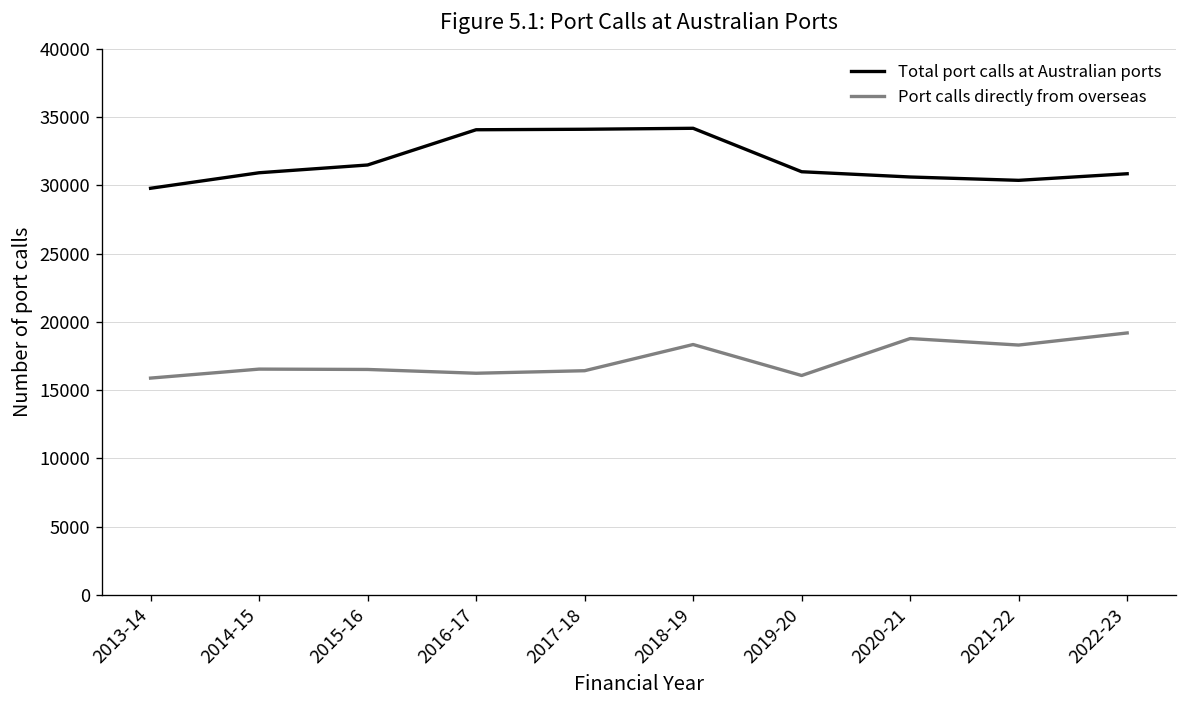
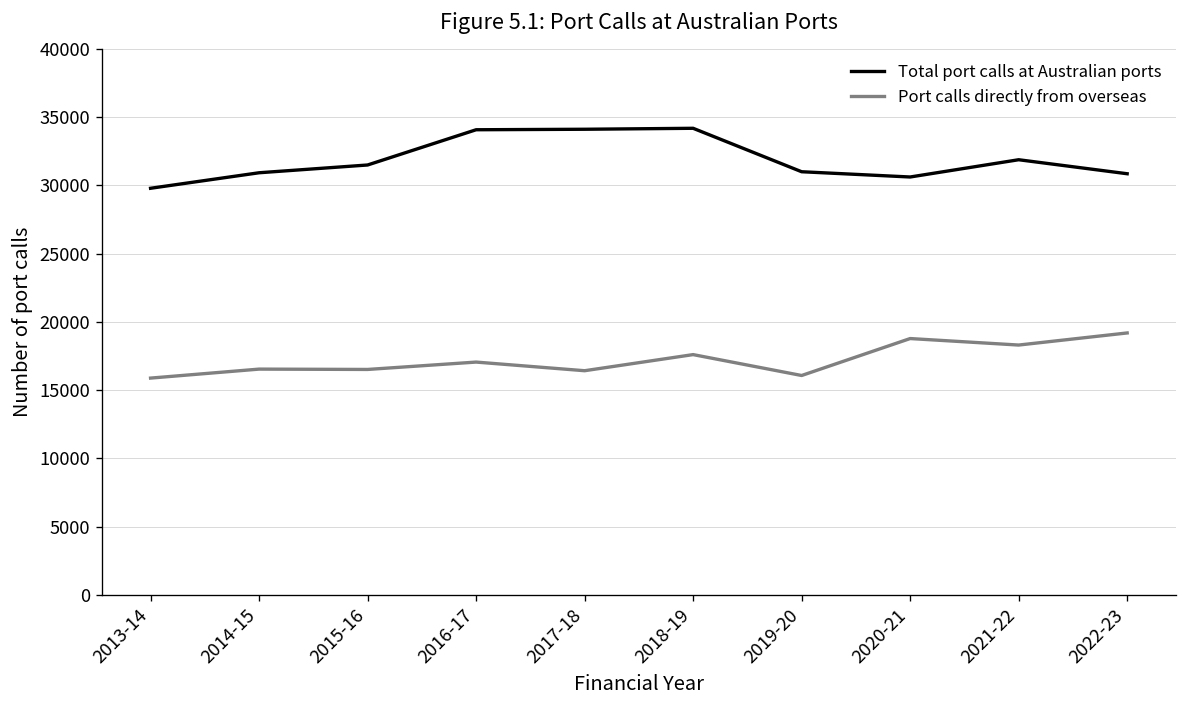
  {
    "Total port calls at Australian ports": {
      "2013-14": 29800,
      "2014-15": 30900,
      "2015-16": 31500,
      "2016-17": 34100,
      "2017-18": 34100,
      "2018-19": 34200,
      "2019-20": 31000,
      "2020-21": 30600,
-     "2021-22": 30400,
+     "2021-22": 31900,
      "2022-23": 30900
    },
    "Port calls directly from overseas": {
      "2013-14": 15900,
      "2014-15": 16500,
      "2015-16": 16500,
-     "2016-17": 16200,
+     "2016-17": 17100,
      "2017-18": 16400,
-     "2018-19": 18300,
+     "2018-19": 17600,
      "2019-20": 16100,
      "2020-21": 18800,
      "2021-22": 18300,
      "2022-23": 19200
    }
  }
